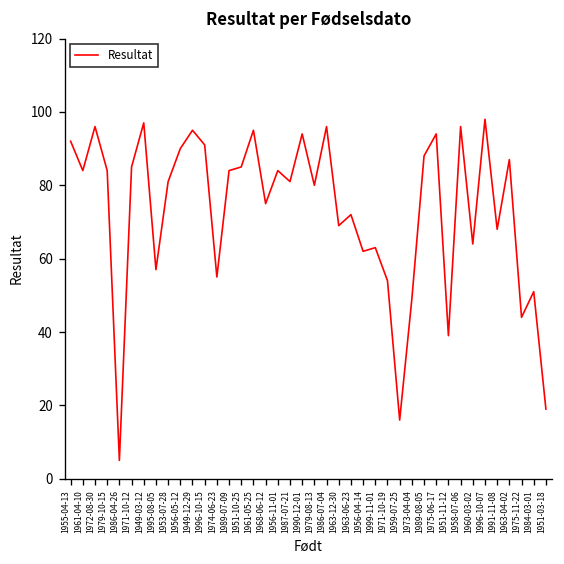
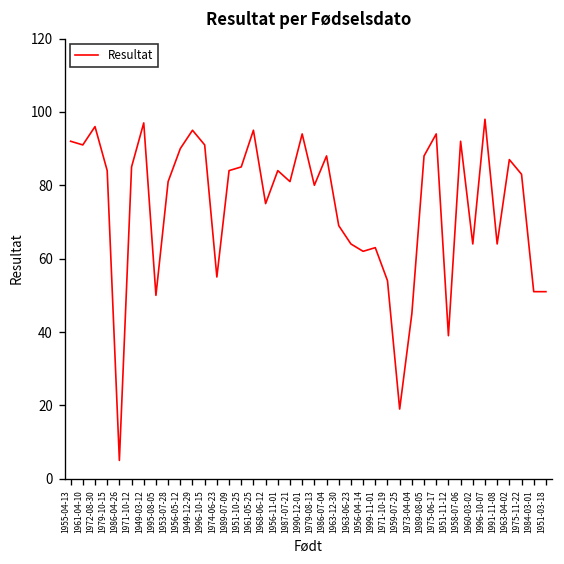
  {
    "1955-04-13": 92,
-   "1961-04-10": 84,
+   "1961-04-10": 91,
    "1972-08-30": 96,
    "1979-10-15": 84,
    "1986-04-26": 5,
    "1971-10-12": 85,
    "1949-03-12": 97,
-   "1995-08-05": 57,
+   "1995-08-05": 50,
    "1953-07-28": 81,
    "1956-05-12": 90,
    "1949-12-29": 95,
    "1996-10-15": 91,
    "1974-06-23": 55,
    "1989-07-09": 84,
    "1951-10-25": 85,
    "1961-05-25": 95,
    "1968-06-12": 75,
    "1956-11-01": 84,
    "1987-07-21": 81,
    "1990-12-01": 94,
    "1979-08-13": 80,
-   "1986-07-04": 96,
+   "1986-07-04": 88,
    "1963-12-30": 69,
-   "1963-06-23": 72,
+   "1963-06-23": 64,
    "1956-04-14": 62,
    "1999-11-01": 63,
    "1971-10-19": 54,
-   "1959-07-25": 16,
-   "1973-04-04": 49,
+   "1959-07-25": 19,
+   "1973-04-04": 45,
    "1989-08-05": 88,
    "1975-06-17": 94,
    "1951-11-12": 39,
-   "1958-07-06": 96,
+   "1958-07-06": 92,
    "1960-03-02": 64,
    "1996-10-07": 98,
-   "1991-11-08": 68,
+   "1991-11-08": 64,
    "1963-04-02": 87,
-   "1975-11-22": 44,
+   "1975-11-22": 83,
    "1984-03-01": 51,
-   "1951-03-18": 19
+   "1951-03-18": 51
  }
